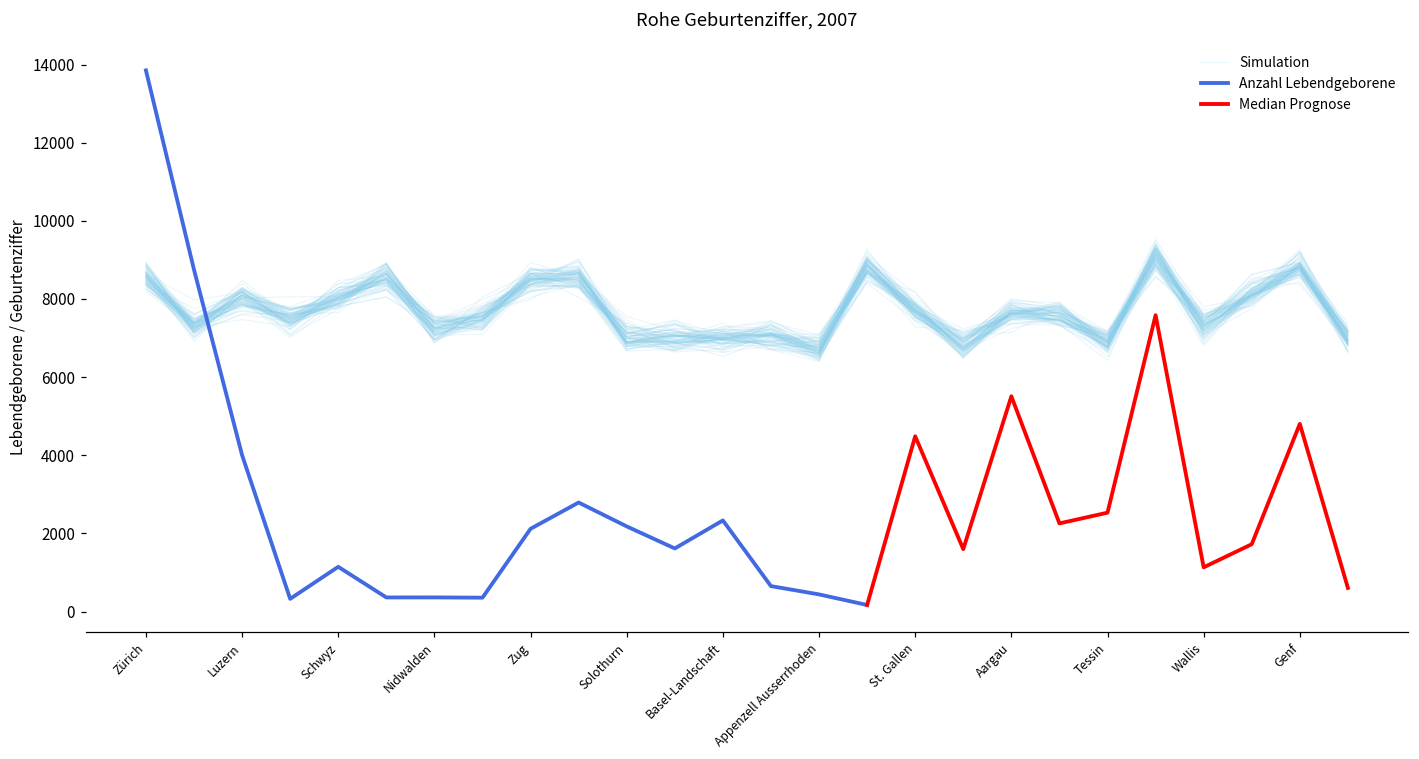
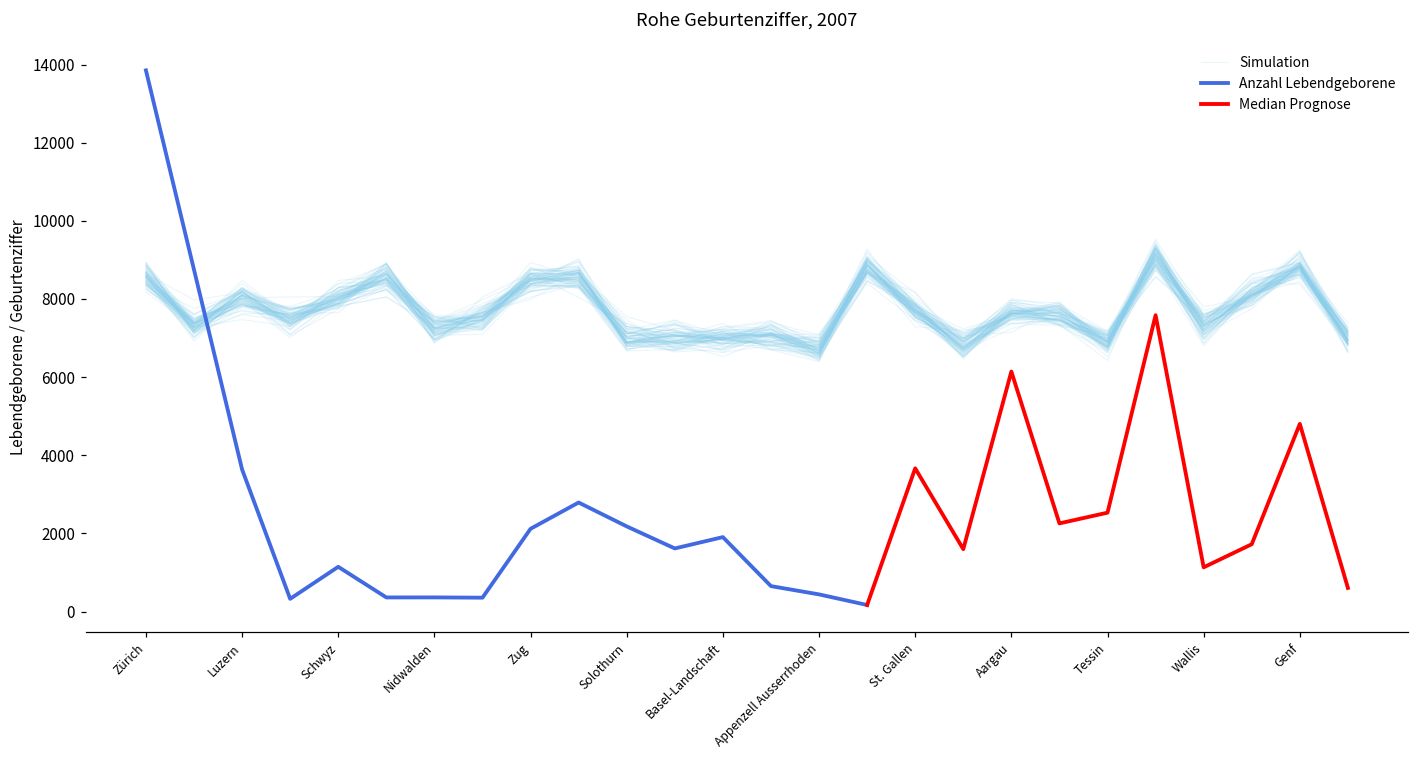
  {
    "Anzahl Lebendgeborene": {
      "Zürich": 13900,
-     "Luzern": 4000,
+     "Luzern": 3600,
      "Schwyz": 1100,
      "Nidwalden": 400,
      "Zug": 2100,
      "Solothurn": 2200,
-     "Basel-Landschaft": 2300,
+     "Basel-Landschaft": 1900,
      "Appenzell Ausserrhoden": 400
    },
    "Median Prognose": {
-     "St. Gallen": 4500,
-     "Aargau": 5500,
+     "St. Gallen": 3700,
+     "Aargau": 6100,
      "Tessin": 2500,
      "Wallis": 1100,
      "Genf": 4800
    }
  }
